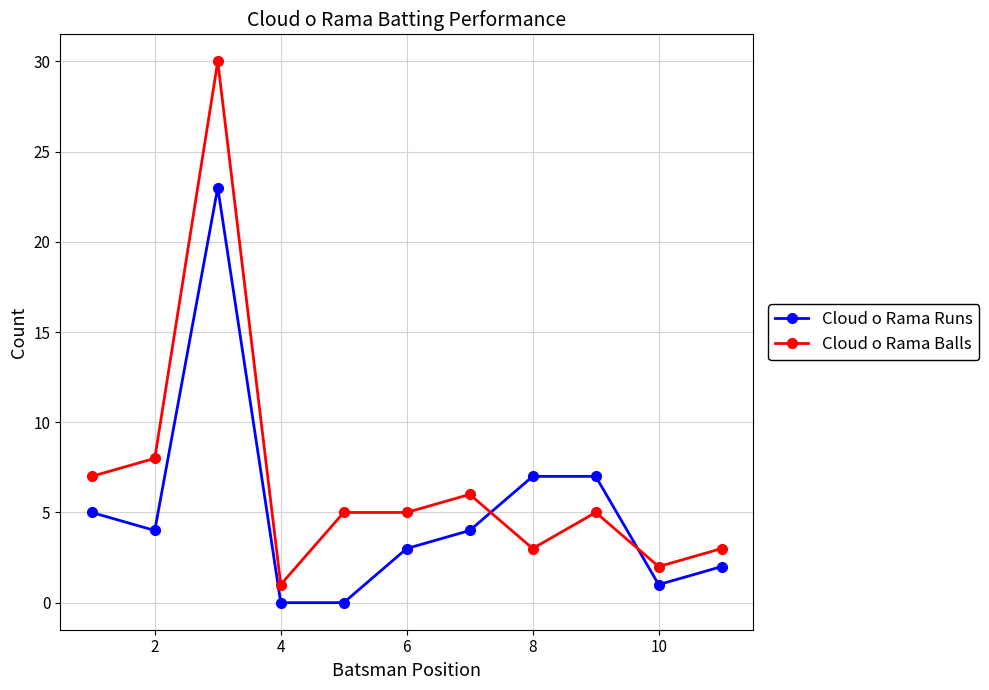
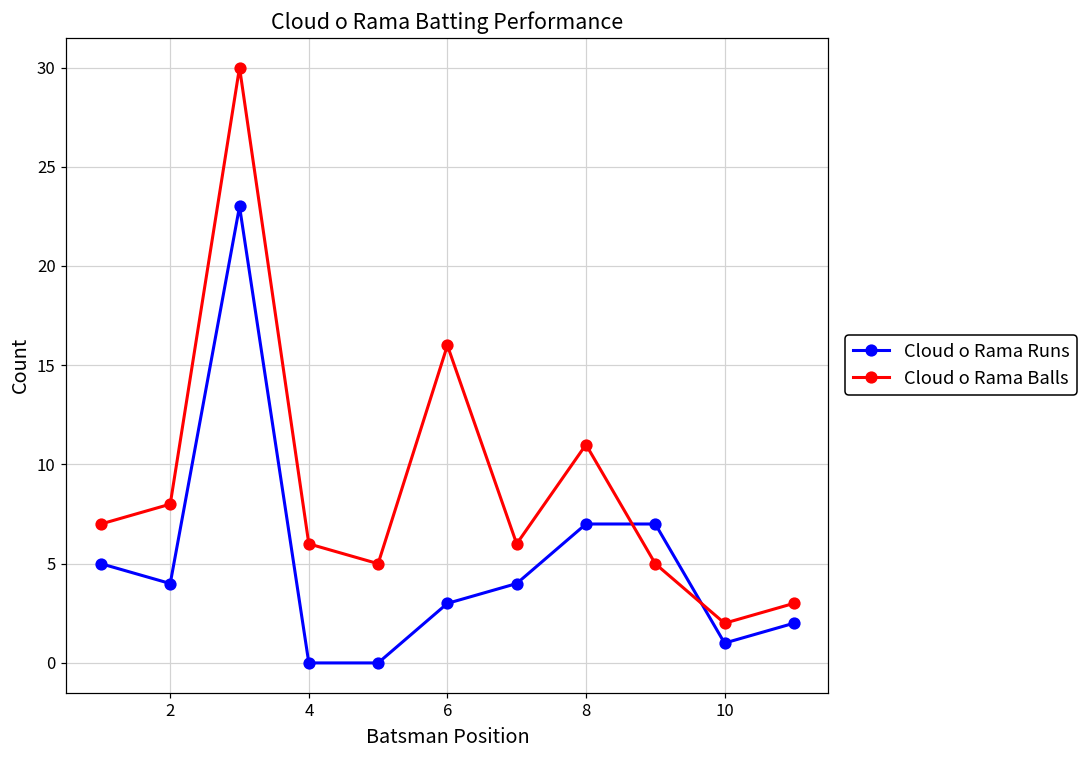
  {
    "Cloud o Rama Runs": {
      "2": 4,
      "4": 0,
      "6": 3,
      "8": 7,
      "10": 1
    },
    "Cloud o Rama Balls": {
      "2": 8,
-     "4": 1,
-     "6": 5,
-     "8": 3,
+     "4": 6,
+     "6": 16,
+     "8": 11,
      "10": 2
    }
  }
